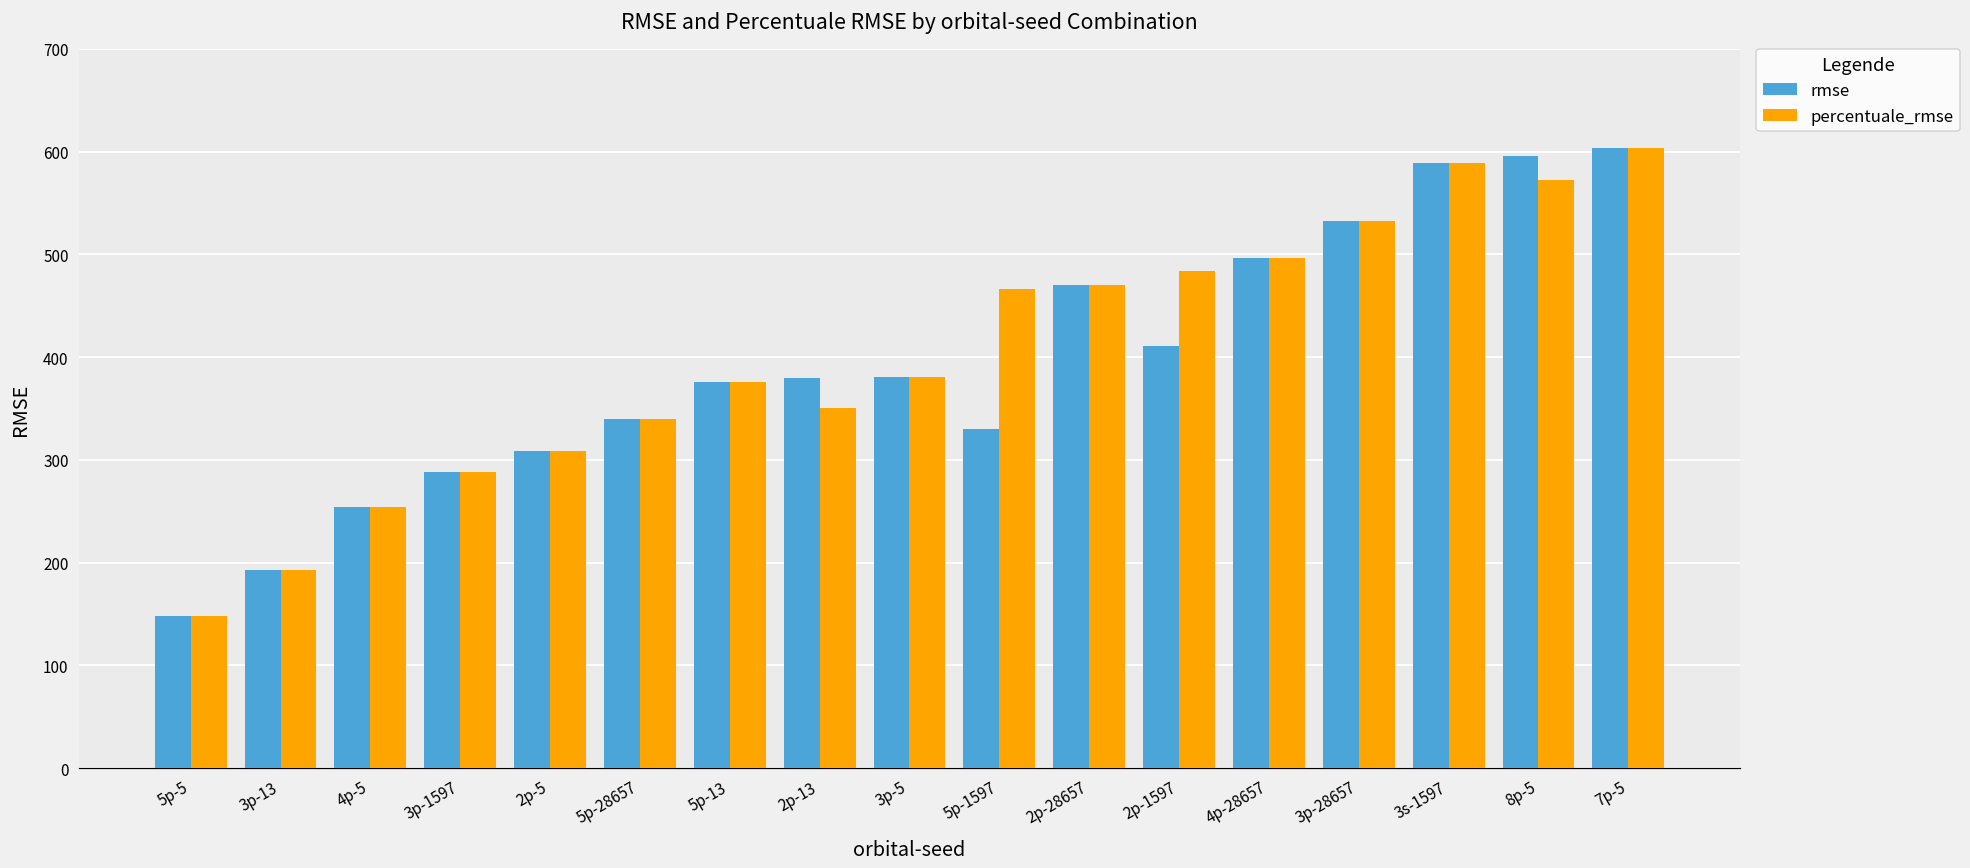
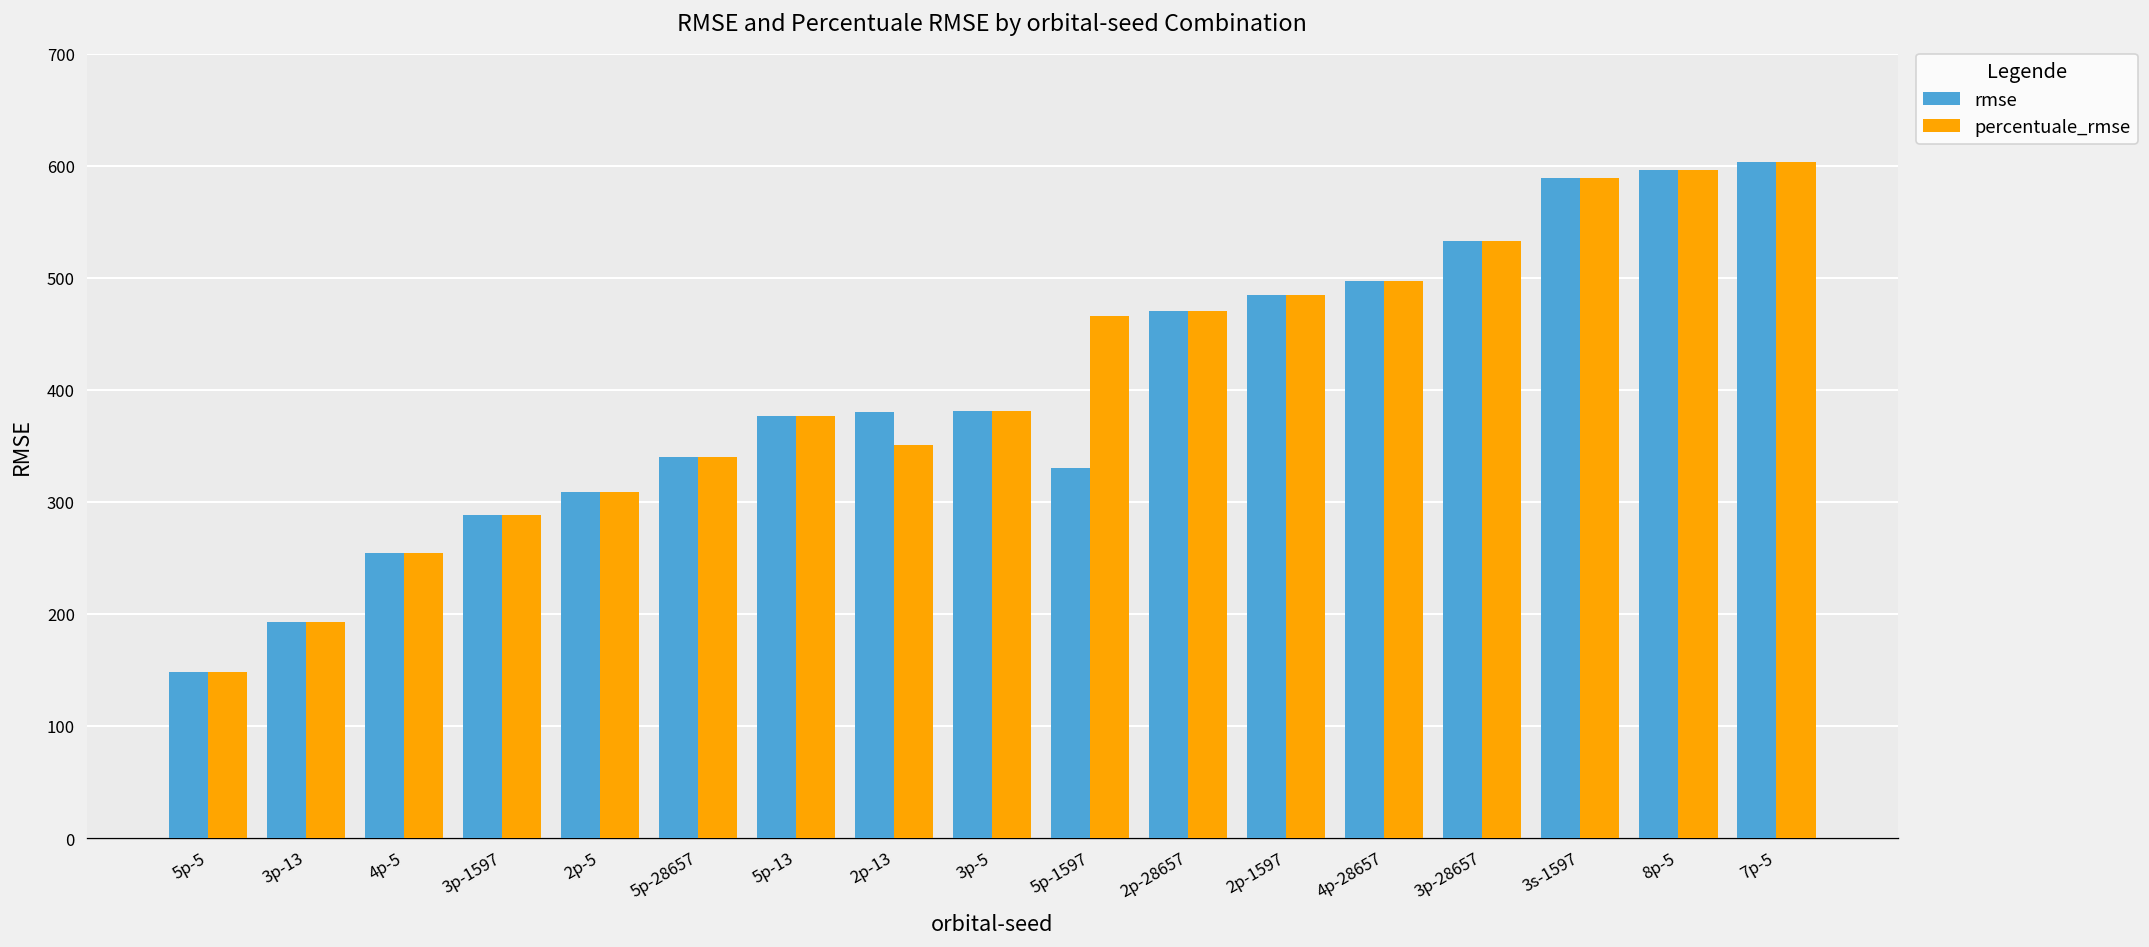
  {
    "rmse": {
      "5p-5": 150,
      "3p-13": 190,
      "4p-5": 250,
      "3p-1597": 290,
      "2p-5": 310,
      "5p-28657": 340,
      "5p-13": 380,
      "2p-13": 380,
      "3p-5": 380,
      "5p-1597": 330,
      "2p-28657": 470,
-     "2p-1597": 410,
+     "2p-1597": 480,
      "4p-28657": 500,
      "3p-28657": 530,
      "3s-1597": 590,
      "8p-5": 600,
      "7p-5": 600
    },
    "percentuale_rmse": {
      "5p-5": 150,
      "3p-13": 190,
      "4p-5": 250,
      "3p-1597": 290,
      "2p-5": 310,
      "5p-28657": 340,
      "5p-13": 380,
      "2p-13": 350,
      "3p-5": 380,
      "5p-1597": 470,
      "2p-28657": 470,
      "2p-1597": 480,
      "4p-28657": 500,
      "3p-28657": 530,
      "3s-1597": 590,
-     "8p-5": 570,
+     "8p-5": 600,
      "7p-5": 600
    }
  }
